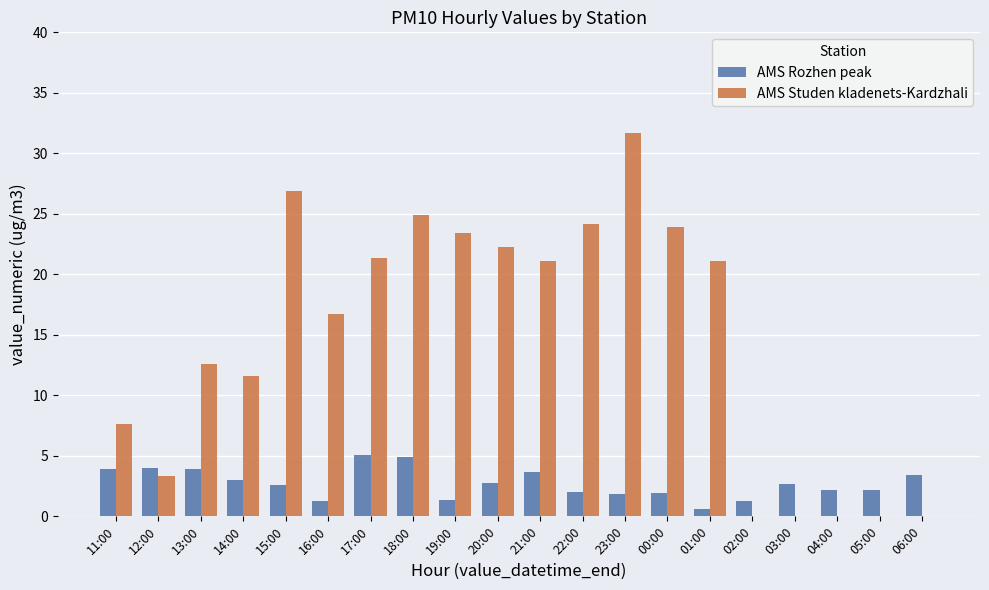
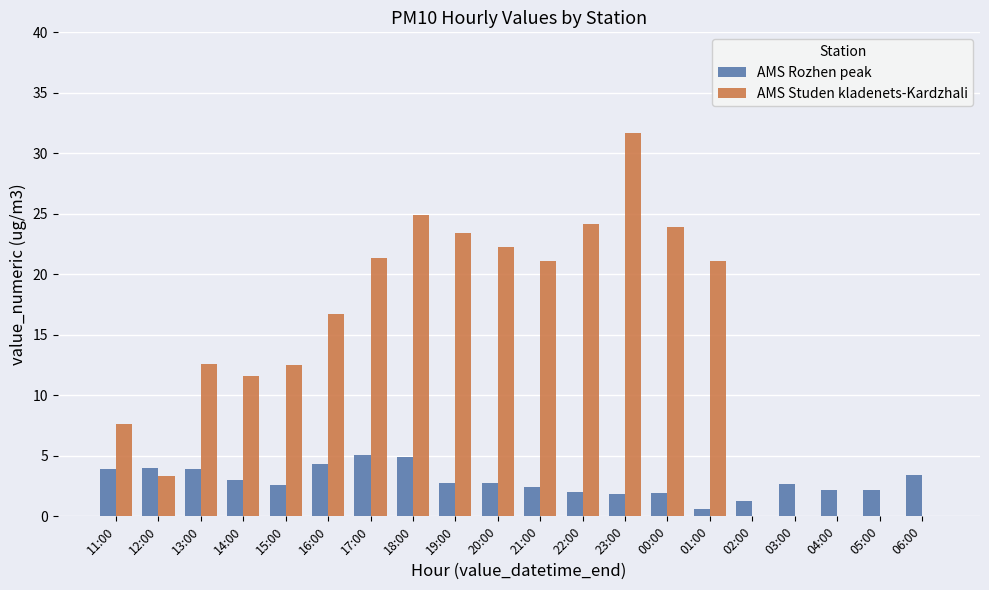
  {
    "AMS Rozhen peak": {
      "11:00": 4.0,
      "12:00": 4.0,
      "13:00": 3.9,
      "14:00": 3.0,
      "15:00": 2.6,
-     "16:00": 1.2,
+     "16:00": 4.3,
      "17:00": 5.0,
      "18:00": 4.9,
-     "19:00": 1.4,
+     "19:00": 2.7,
      "20:00": 2.8,
-     "21:00": 3.7,
+     "21:00": 2.5,
      "22:00": 2.0,
      "23:00": 1.8,
      "00:00": 1.9,
      "01:00": 0.6,
      "02:00": 1.3,
      "03:00": 2.7,
      "04:00": 2.2,
      "05:00": 2.2,
      "06:00": 3.4
    },
    "AMS Studen kladenets-Kardzhali": {
      "11:00": 7.6,
      "12:00": 3.3,
      "13:00": 12.6,
      "14:00": 11.6,
-     "15:00": 26.9,
+     "15:00": 12.5,
      "16:00": 16.7,
      "17:00": 21.4,
      "18:00": 24.9,
      "19:00": 23.4,
      "20:00": 22.3,
      "21:00": 21.1,
      "22:00": 24.1,
      "23:00": 31.7,
      "00:00": 23.9,
      "01:00": 21.1,
      "02:00": 0.0,
      "03:00": 0.0,
      "04:00": 0.0,
      "05:00": 0.0,
      "06:00": 0.0
    }
  }
